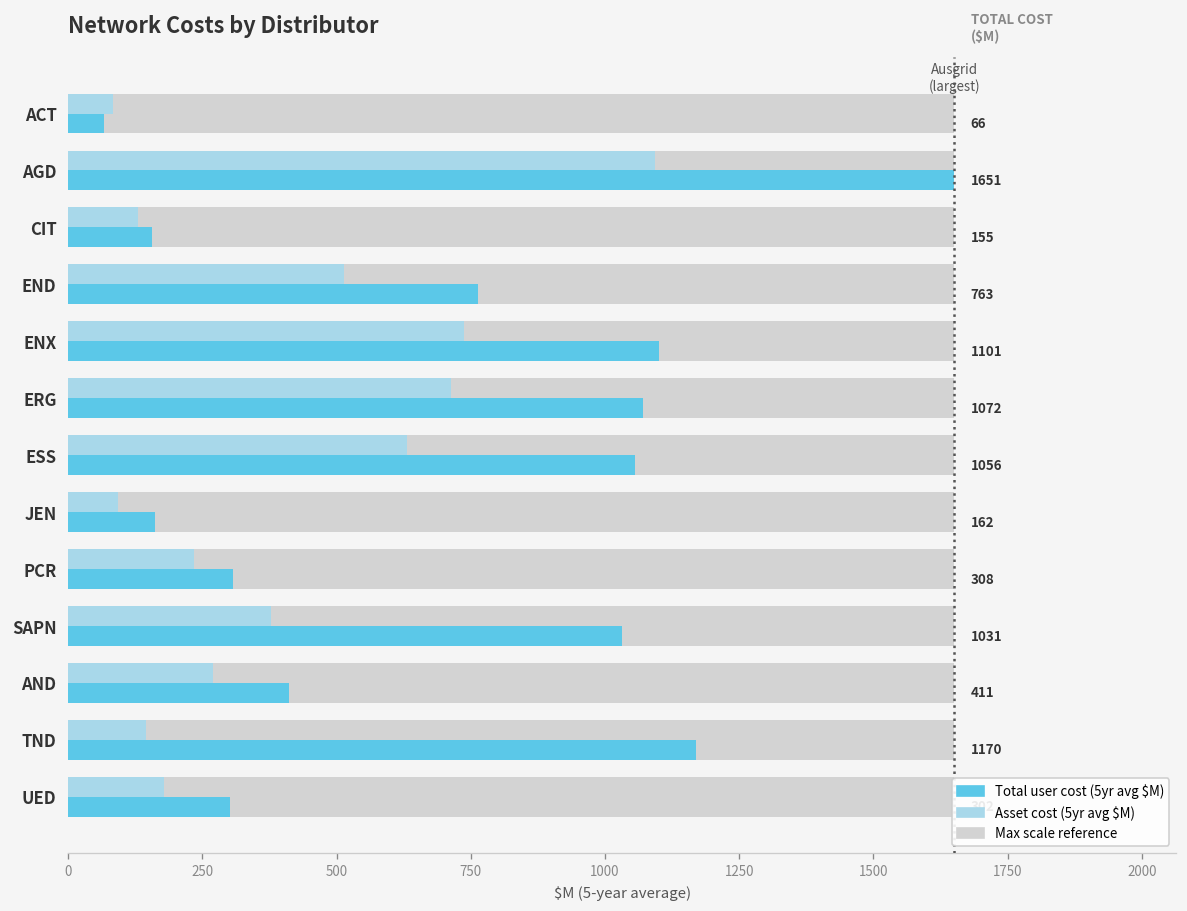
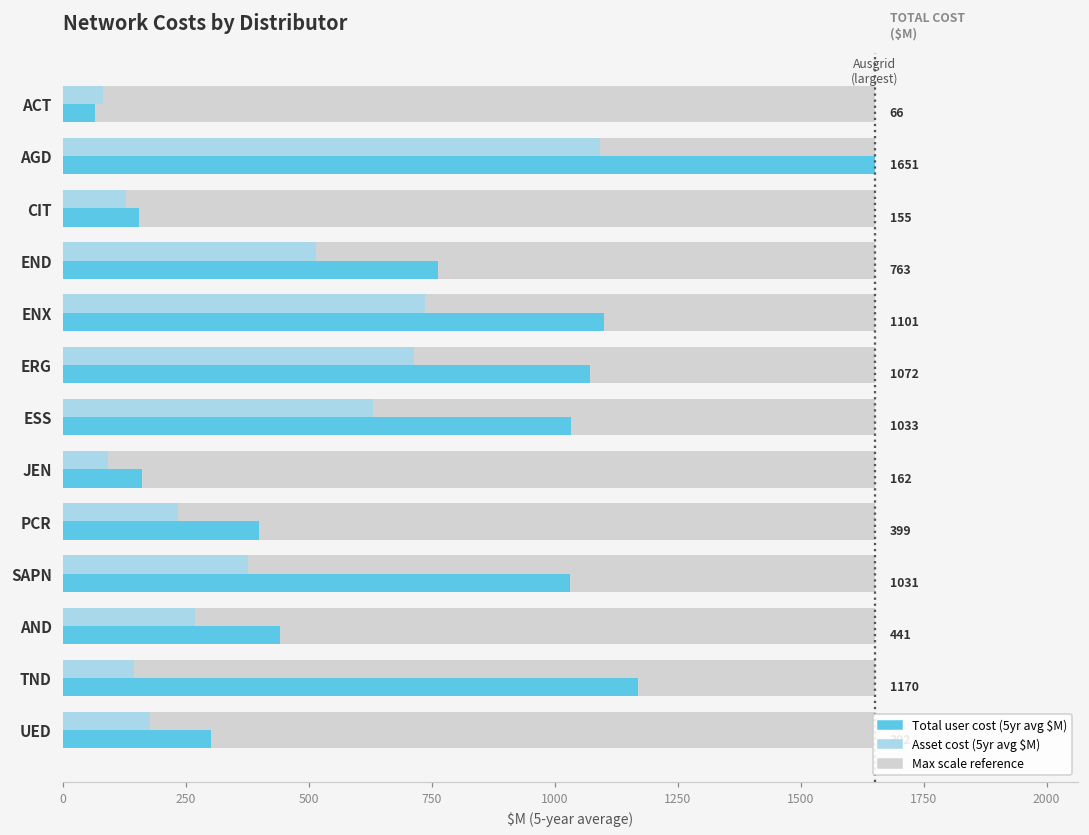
  {
    "Total user cost (5yr avg $M)": {
      "AGD": 1651,
-     "ESS": 1056,
-     "PCR": 308,
-     "AND": 411
+     "ESS": 1033,
+     "PCR": 399,
+     "AND": 441
    }
  }
